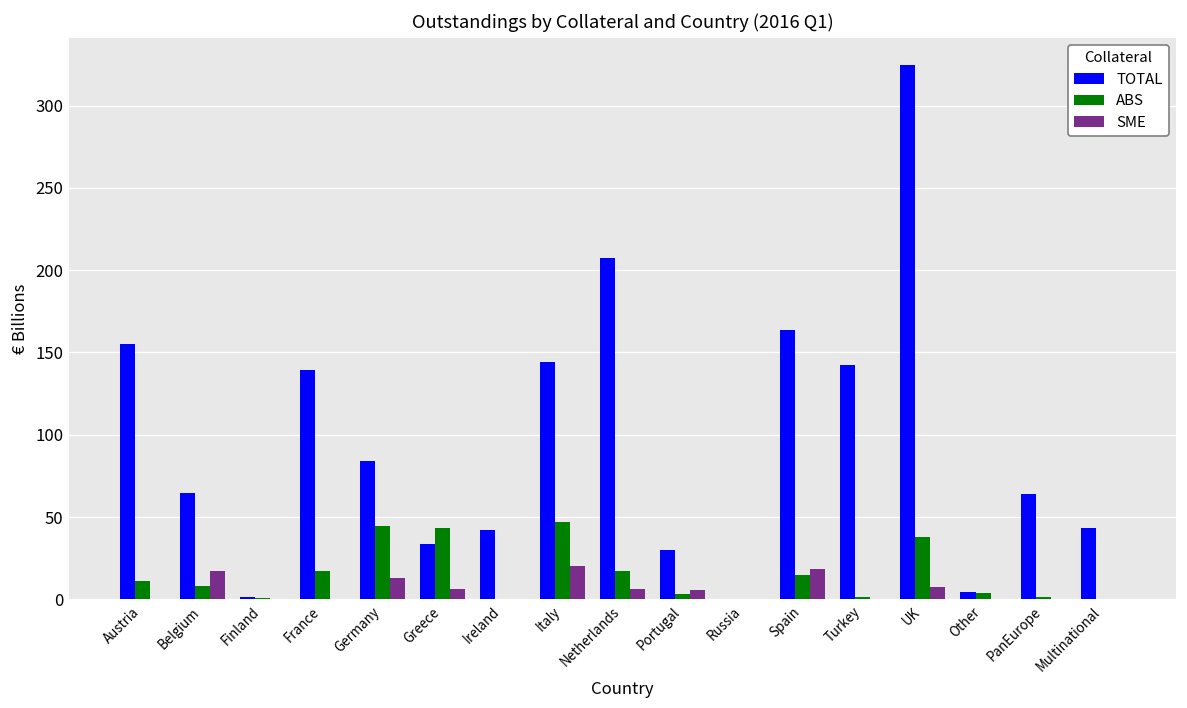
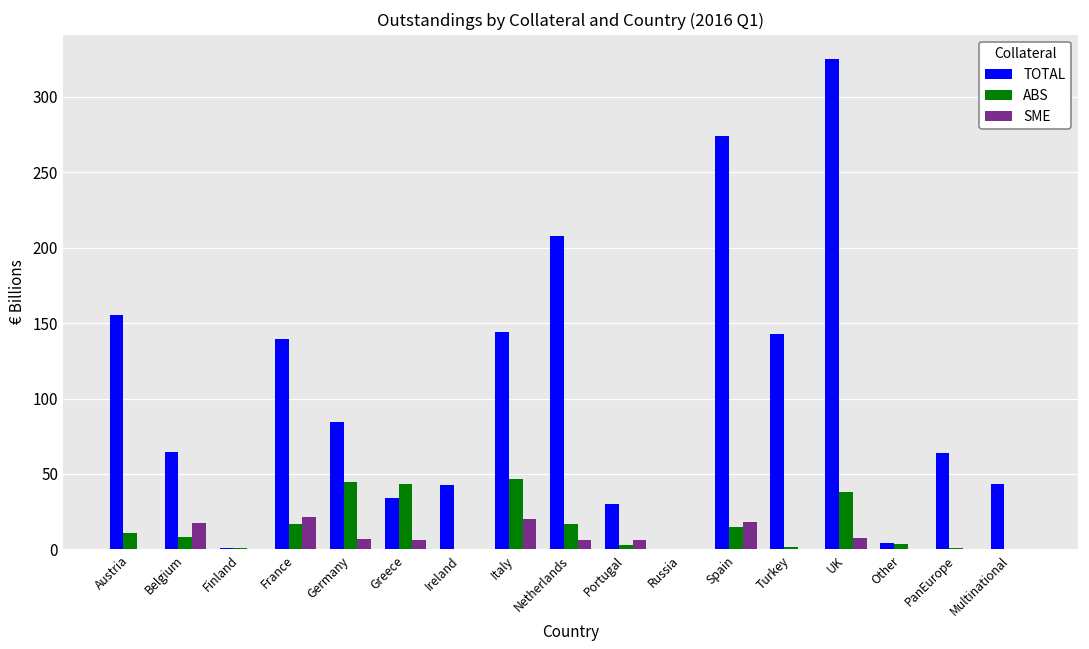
  {
    "TOTAL": {
      "Austria": 155,
      "Belgium": 64,
      "France": 139,
      "Germany": 84,
      "Greece": 34,
      "Ireland": 42,
      "Italy": 144,
      "Netherlands": 208,
      "Portugal": 30,
-     "Spain": 164,
+     "Spain": 274,
      "Turkey": 143,
      "UK": 325,
      "Other": 5,
      "PanEurope": 64,
      "Multinational": 44
    },
    "ABS": {
      "Austria": 11,
      "Belgium": 8,
      "France": 17,
      "Germany": 44,
      "Greece": 44,
      "Italy": 47,
      "Netherlands": 17,
      "Portugal": 3,
      "Russia": 0,
      "Spain": 15,
      "UK": 38,
      "Other": 4
    },
    "SME": {
      "Austria": 0,
      "Belgium": 17,
      "Finland": 0,
-     "France": 0,
-     "Germany": 13,
+     "France": 22,
+     "Germany": 7,
      "Greece": 6,
      "Ireland": 0,
      "Italy": 20,
      "Netherlands": 6,
      "Portugal": 6,
      "Russia": 0,
      "Spain": 18,
      "Turkey": 0,
      "UK": 7,
      "Other": 0,
      "Multinational": 0
    }
  }
